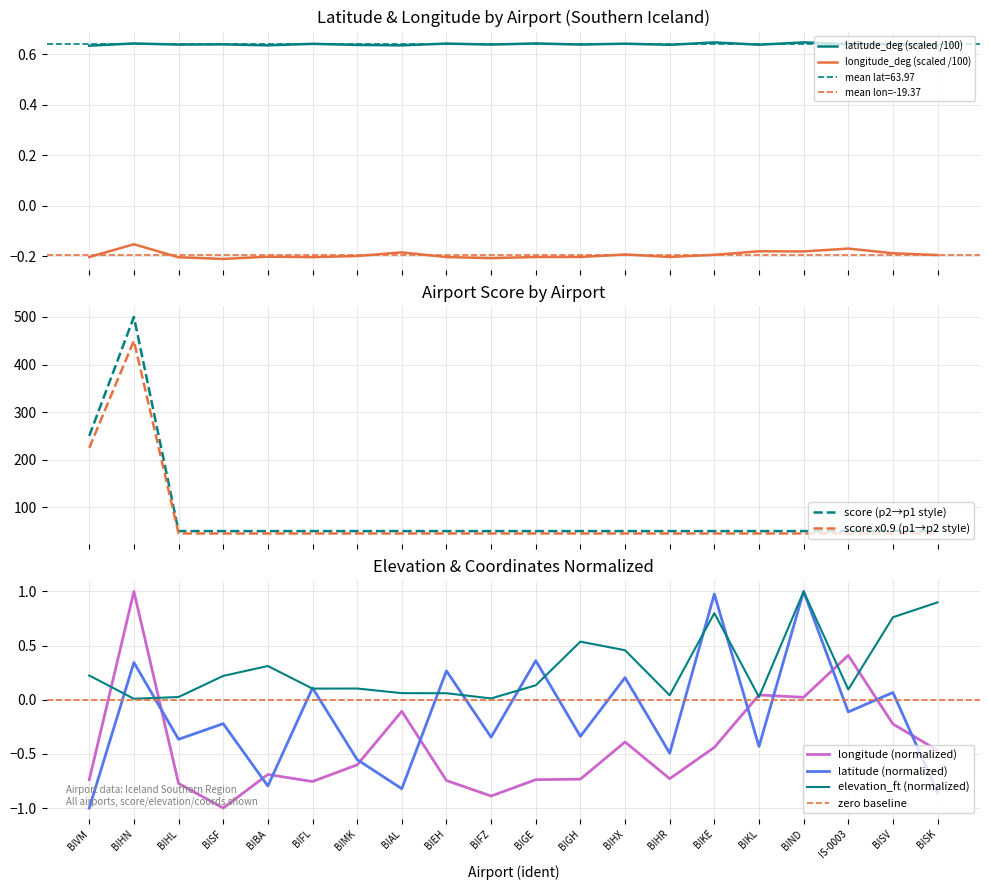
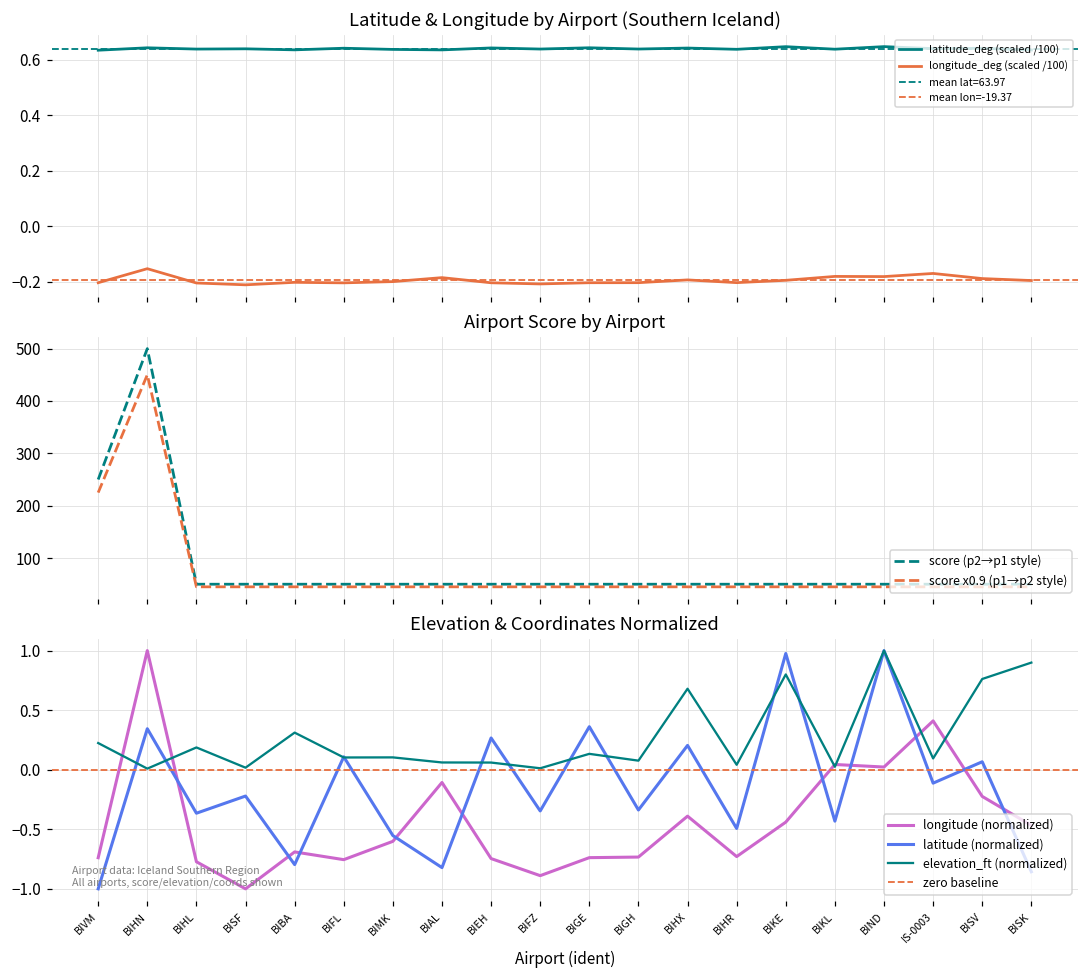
  {
    "Elevation & Coordinates Normalized": {
      "longitude (normalized)": {
        "BIVM": -0.74,
        "BIHN": 1.00,
        "BIHL": -0.77,
        "BISF": -1.00,
        "BIBA": -0.69,
        "BIFL": -0.76,
        "BIMK": -0.60,
        "BIAL": -0.11,
        "BIEH": -0.75,
        "BIFZ": -0.89,
        "BIGE": -0.74,
        "BIGH": -0.73,
        "BIHX": -0.39,
        "BIHR": -0.73,
        "BIKE": -0.44,
        "BIND": 0.02,
        "IS-0003": 0.41,
        "BISV": -0.22
      },
      "latitude (normalized)": {
        "BIVM": -1.00,
        "BIHN": 0.34,
        "BIHL": -0.37,
        "BISF": -0.22,
        "BIBA": -0.80,
        "BIMK": -0.55,
        "BIAL": -0.82,
        "BIEH": 0.27,
        "BIFZ": -0.35,
        "BIGE": 0.36,
        "BIGH": -0.34,
        "BIHX": 0.20,
        "BIHR": -0.49,
        "BIKE": 0.98,
        "BIKL": -0.43,
        "IS-0003": -0.11,
        "BISV": 0.07
      },
      "elevation_ft (normalized)": {
        "BIVM": 0.22,
        "BIHN": 0.01,
-       "BIHL": 0.03,
-       "BISF": 0.22,
+       "BIHL": 0.19,
+       "BISF": 0.02,
        "BIBA": 0.31,
        "BIMK": 0.10,
        "BIAL": 0.06,
        "BIEH": 0.06,
        "BIFZ": 0.01,
        "BIGE": 0.13,
-       "BIGH": 0.54,
-       "BIHX": 0.46,
+       "BIGH": 0.08,
+       "BIHX": 0.68,
        "BIHR": 0.04,
        "BIKE": 0.80,
        "IS-0003": 0.09,
        "BISV": 0.76,
        "BISK": 0.90
      }
    }
  }
